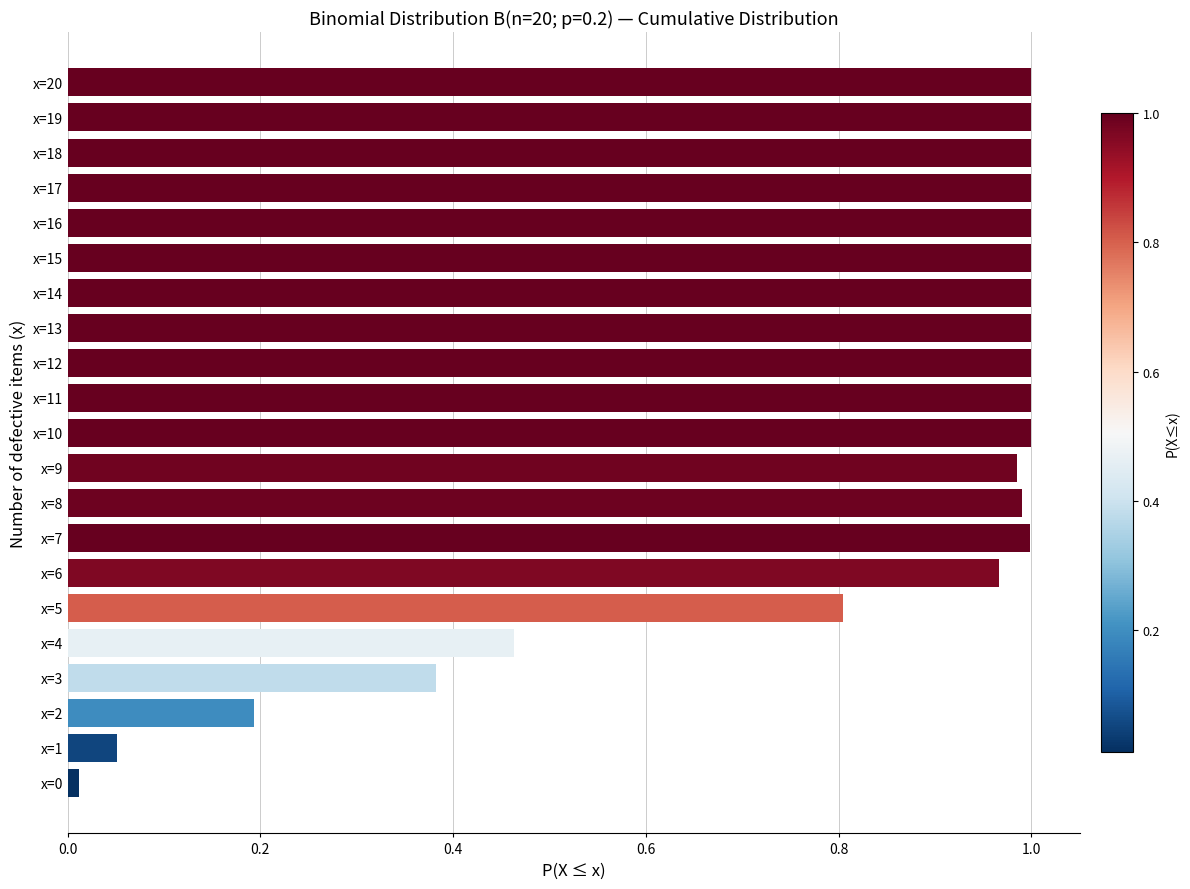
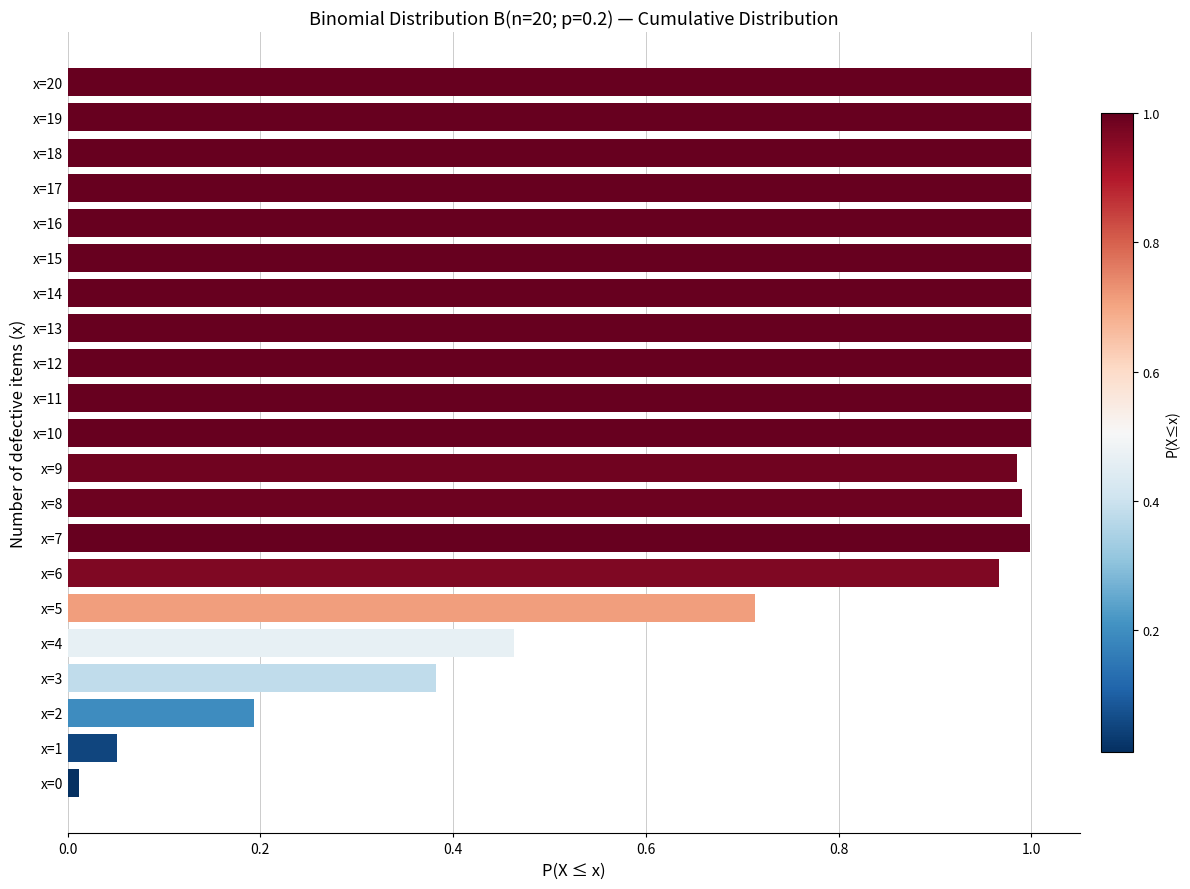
  {
    "x=20": 1.00,
    "x=19": 1.00,
    "x=18": 1.00,
    "x=17": 1.00,
    "x=16": 1.00,
    "x=15": 1.00,
    "x=14": 1.00,
    "x=13": 1.00,
    "x=12": 1.00,
    "x=11": 1.00,
    "x=10": 1.00,
    "x=9": 0.99,
    "x=8": 0.99,
    "x=7": 1.00,
    "x=6": 0.97,
-   "x=5": 0.80,
+   "x=5": 0.71,
    "x=4": 0.46,
    "x=3": 0.38,
    "x=2": 0.19,
    "x=1": 0.05,
    "x=0": 0.01
  }
